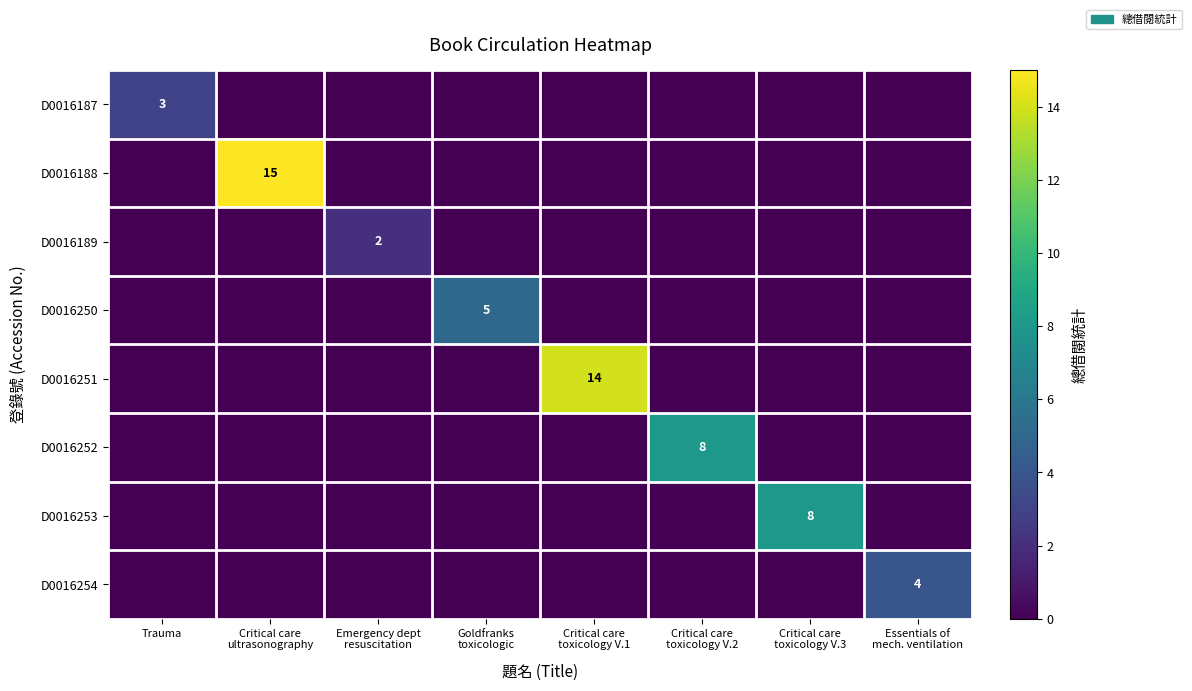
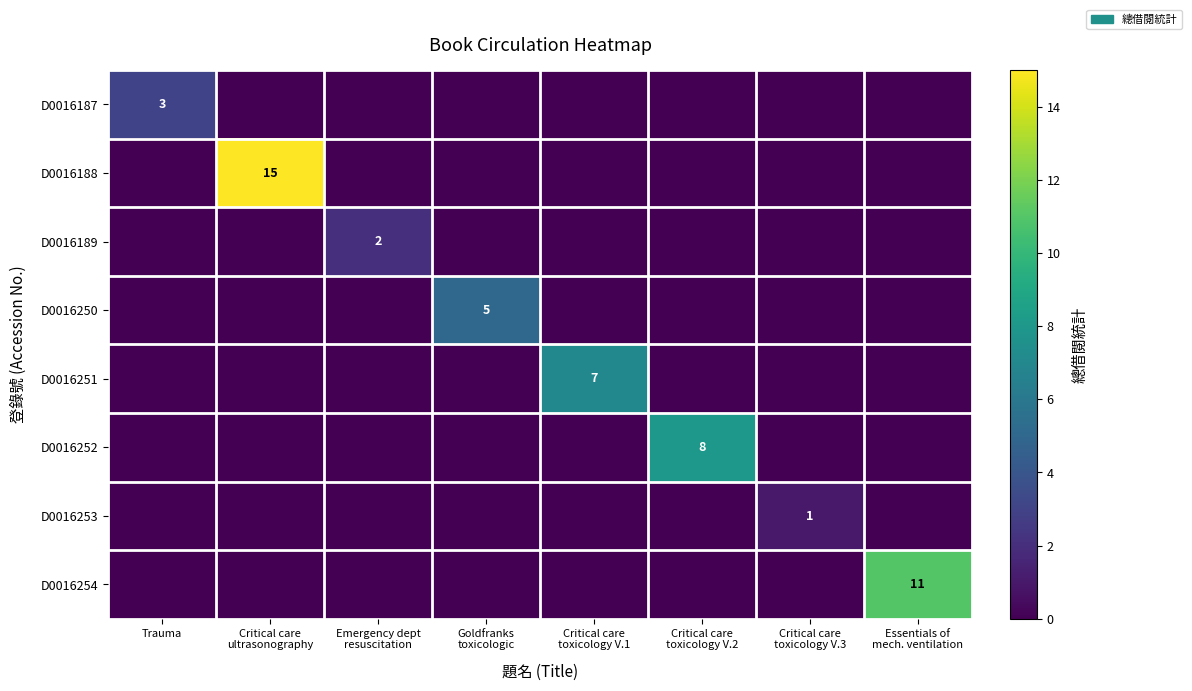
  {
    "D0016187": {
      "Trauma": 3
    },
    "D0016188": {
      "Critical care ultrasonography": 15
    },
    "D0016189": {
      "Emergency dept resuscitation": 2
    },
    "D0016250": {
      "Goldfranks toxicologic": 5
    },
    "D0016251": {
-     "Critical care toxicology V.1": 14
+     "Critical care toxicology V.1": 7
    },
    "D0016252": {
      "Critical care toxicology V.2": 8
    },
    "D0016253": {
-     "Critical care toxicology V.3": 8
+     "Critical care toxicology V.3": 1
    },
    "D0016254": {
-     "Essentials of mech. ventilation": 4
+     "Essentials of mech. ventilation": 11
    }
  }
